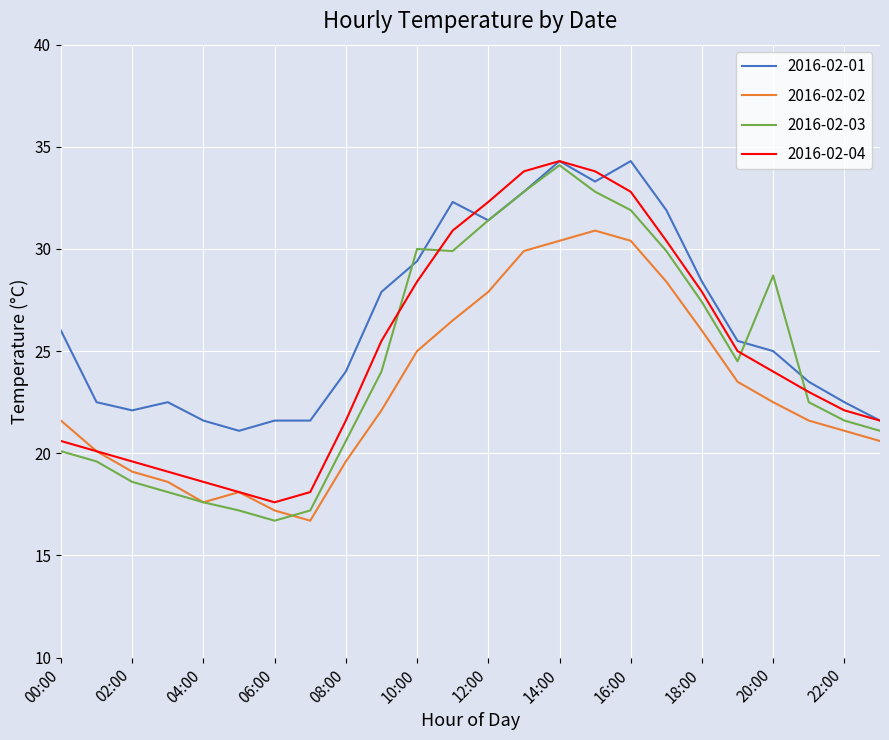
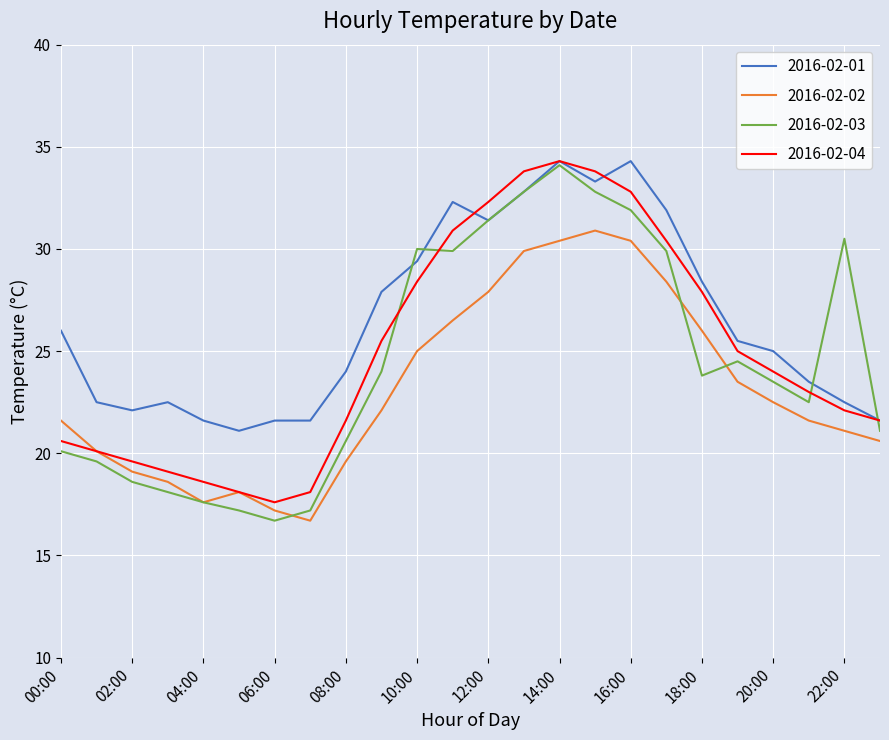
  {
    "2016-02-01": {
      "00:00": 26.0,
      "02:00": 22.1,
      "04:00": 21.6,
      "06:00": 21.6,
      "08:00": 24.0,
      "10:00": 29.4,
      "16:00": 34.3,
      "18:00": 28.4,
      "20:00": 25.0,
      "22:00": 22.5
    },
    "2016-02-02": {
      "00:00": 21.6,
      "02:00": 19.1,
      "06:00": 17.2,
      "08:00": 19.6,
      "10:00": 25.0,
      "12:00": 27.9,
      "14:00": 30.4,
      "16:00": 30.4,
      "18:00": 26.0,
      "20:00": 22.5,
      "22:00": 21.1
    },
    "2016-02-03": {
      "00:00": 20.1,
      "02:00": 18.6,
      "06:00": 16.7,
      "08:00": 20.6,
      "10:00": 30.0,
      "14:00": 34.1,
      "16:00": 31.9,
-     "18:00": 27.4,
-     "20:00": 28.7,
-     "22:00": 21.6
+     "18:00": 23.8,
+     "20:00": 23.5,
+     "22:00": 30.5
    },
    "2016-02-04": {
      "00:00": 20.6,
      "02:00": 19.6,
      "04:00": 18.6,
      "06:00": 17.6,
      "08:00": 21.6,
      "10:00": 28.4,
      "12:00": 32.3,
      "16:00": 32.8,
      "18:00": 27.9,
      "20:00": 24.0,
      "22:00": 22.1
    }
  }
